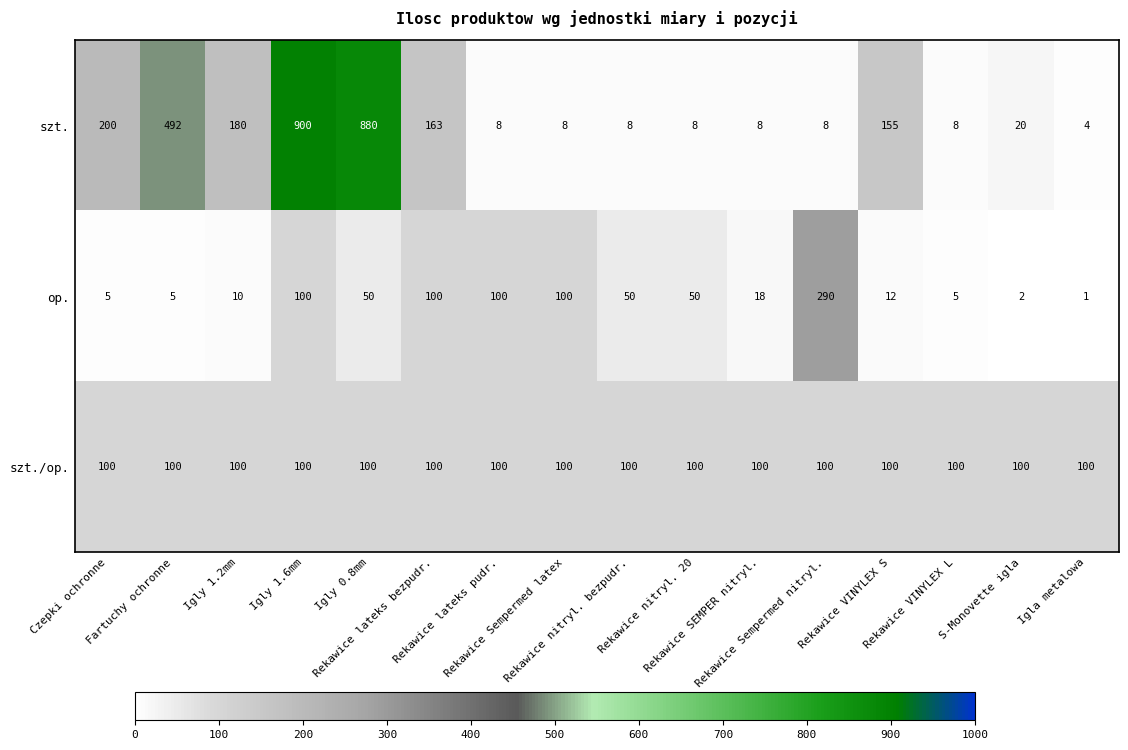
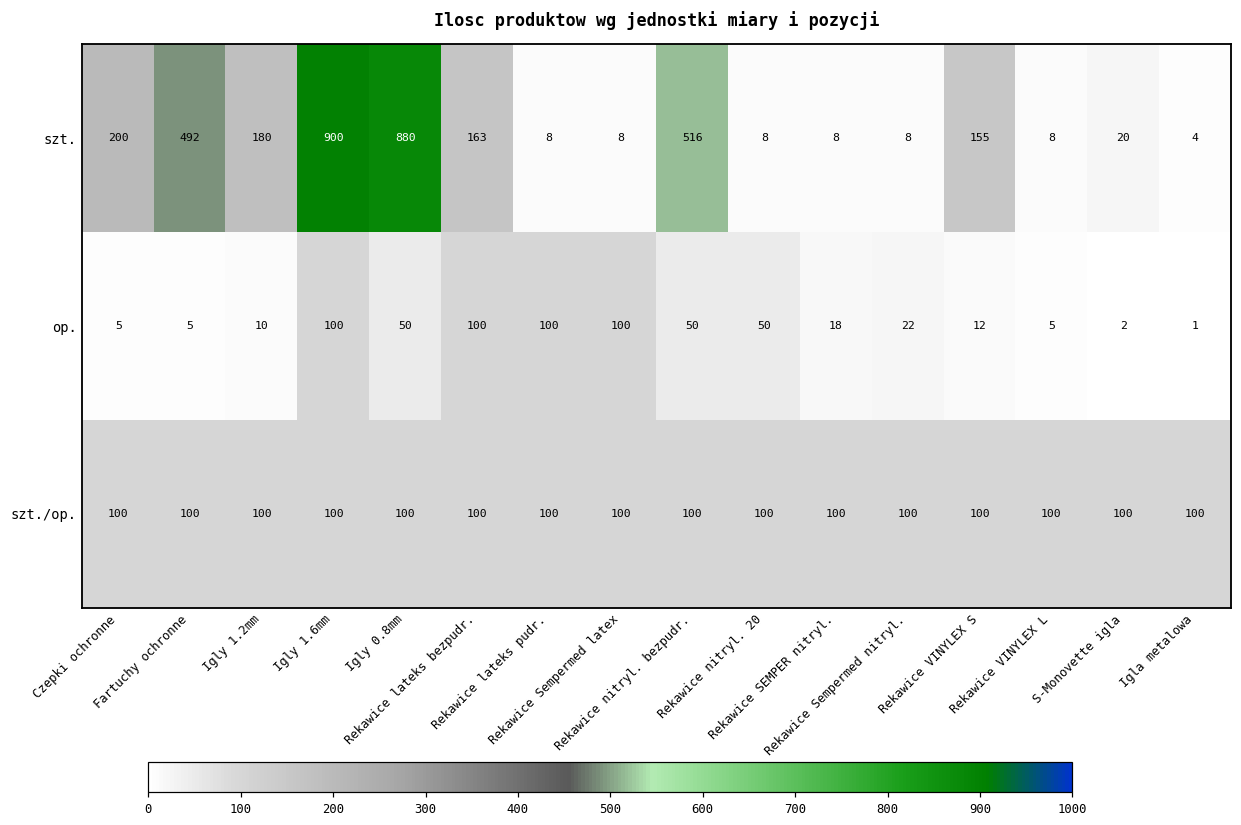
  {
    "szt.": {
      "Czepki ochronne": 200,
      "Fartuchy ochronne": 492,
      "Igly 1.2mm": 180,
      "Igly 1.6mm": 900,
      "Igly 0.8mm": 880,
      "Rekawice lateks bezpudr.": 163,
      "Rekawice lateks pudr.": 8,
      "Rekawice Sempermed latex": 8,
-     "Rekawice nitryl. bezpudr.": 8,
+     "Rekawice nitryl. bezpudr.": 516,
      "Rekawice nitryl. 20": 8,
      "Rekawice SEMPER nitryl.": 8,
      "Rekawice Sempermed nitryl.": 8,
      "Rekawice VINYLEX S": 155,
      "Rekawice VINYLEX L": 8,
      "S-Monovette igla": 20,
      "Igla metalowa": 4
    },
    "op.": {
      "Czepki ochronne": 5,
      "Fartuchy ochronne": 5,
      "Igly 1.2mm": 10,
      "Igly 1.6mm": 100,
      "Igly 0.8mm": 50,
      "Rekawice lateks bezpudr.": 100,
      "Rekawice lateks pudr.": 100,
      "Rekawice Sempermed latex": 100,
      "Rekawice nitryl. bezpudr.": 50,
      "Rekawice nitryl. 20": 50,
      "Rekawice SEMPER nitryl.": 18,
-     "Rekawice Sempermed nitryl.": 290,
+     "Rekawice Sempermed nitryl.": 22,
      "Rekawice VINYLEX S": 12,
      "Rekawice VINYLEX L": 5,
      "S-Monovette igla": 2,
      "Igla metalowa": 1
    },
    "szt./op.": {
      "Czepki ochronne": 100,
      "Fartuchy ochronne": 100,
      "Igly 1.2mm": 100,
      "Igly 1.6mm": 100,
      "Igly 0.8mm": 100,
      "Rekawice lateks bezpudr.": 100,
      "Rekawice lateks pudr.": 100,
      "Rekawice Sempermed latex": 100,
      "Rekawice nitryl. bezpudr.": 100,
      "Rekawice nitryl. 20": 100,
      "Rekawice SEMPER nitryl.": 100,
      "Rekawice Sempermed nitryl.": 100,
      "Rekawice VINYLEX S": 100,
      "Rekawice VINYLEX L": 100,
      "S-Monovette igla": 100,
      "Igla metalowa": 100
    }
  }
